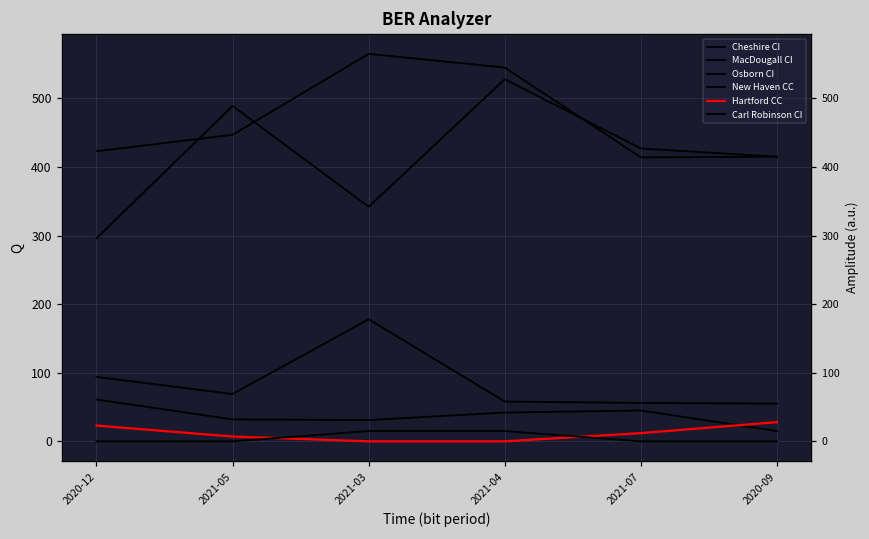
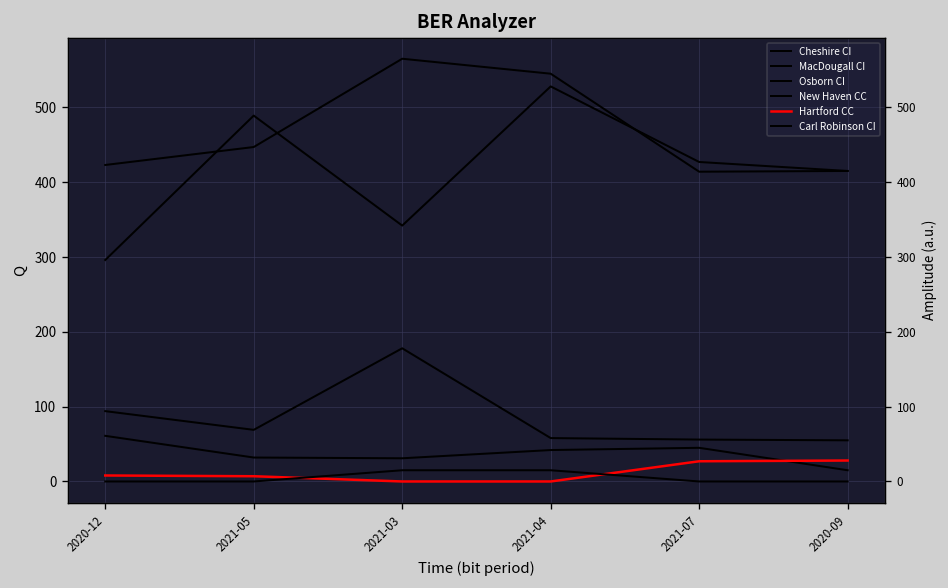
  {
    "Hartford CC": {
-     "2020-12": 20,
+     "2020-12": 10,
      "2021-05": 10,
      "2021-03": 0,
      "2021-04": 0,
-     "2021-07": 10,
+     "2021-07": 30,
      "2020-09": 30
    }
  }
